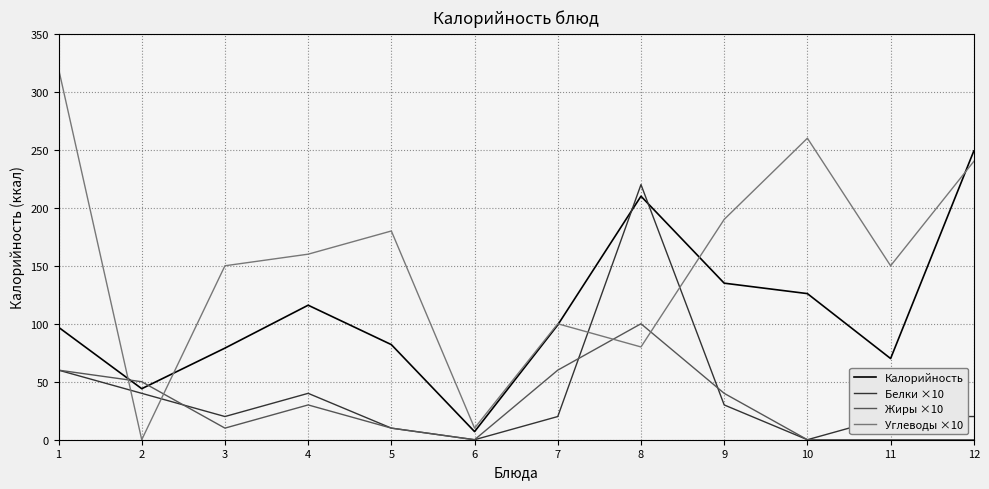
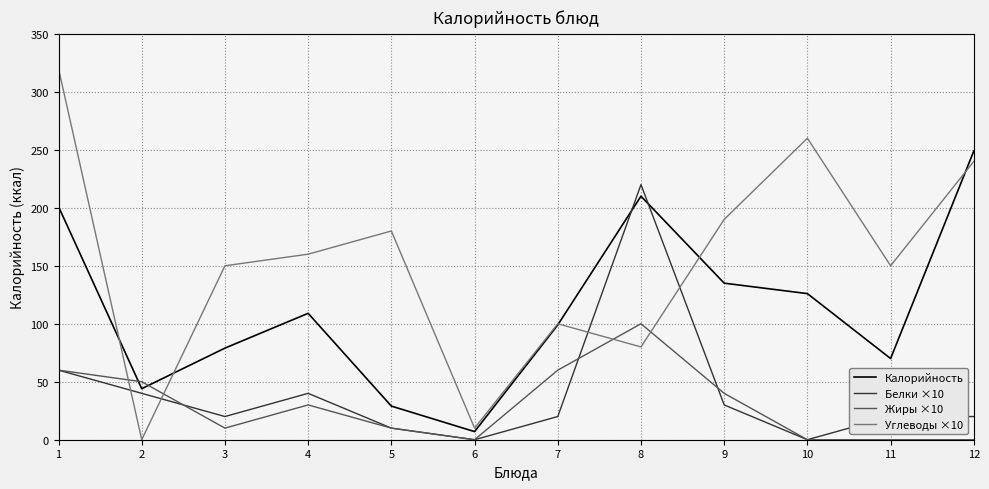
  {
    "Калорийность": {
-     "1": 97,
+     "1": 201,
      "2": 44,
      "3": 79,
-     "4": 116,
-     "5": 82,
+     "4": 109,
+     "5": 29,
      "6": 7,
      "8": 210,
      "9": 135,
      "10": 126,
      "11": 70,
      "12": 249
    }
  }
